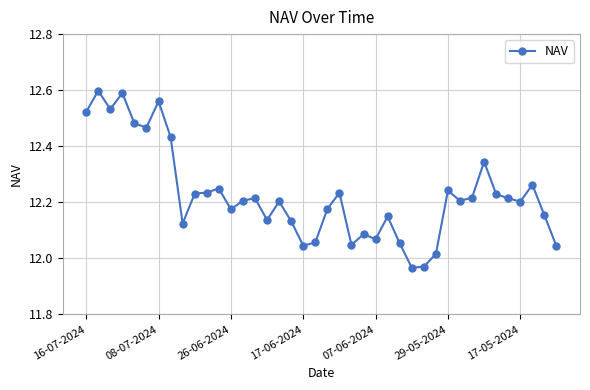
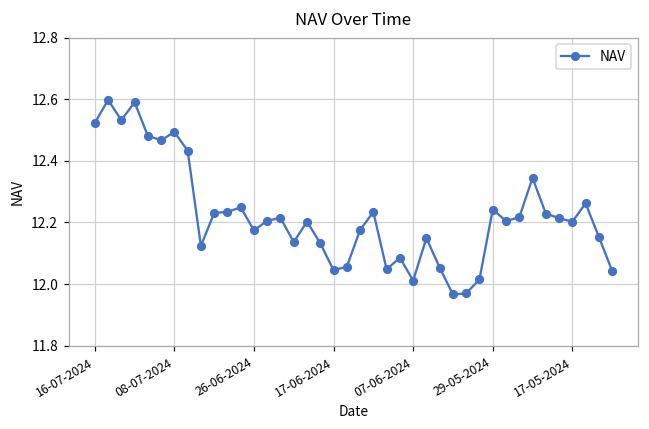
  {
    "16-07-2024": 12.52,
-   "08-07-2024": 12.56,
+   "08-07-2024": 12.49,
    "26-06-2024": 12.17,
    "17-06-2024": 12.04,
-   "07-06-2024": 12.07,
+   "07-06-2024": 12.01,
    "29-05-2024": 12.24,
    "17-05-2024": 12.20
  }
